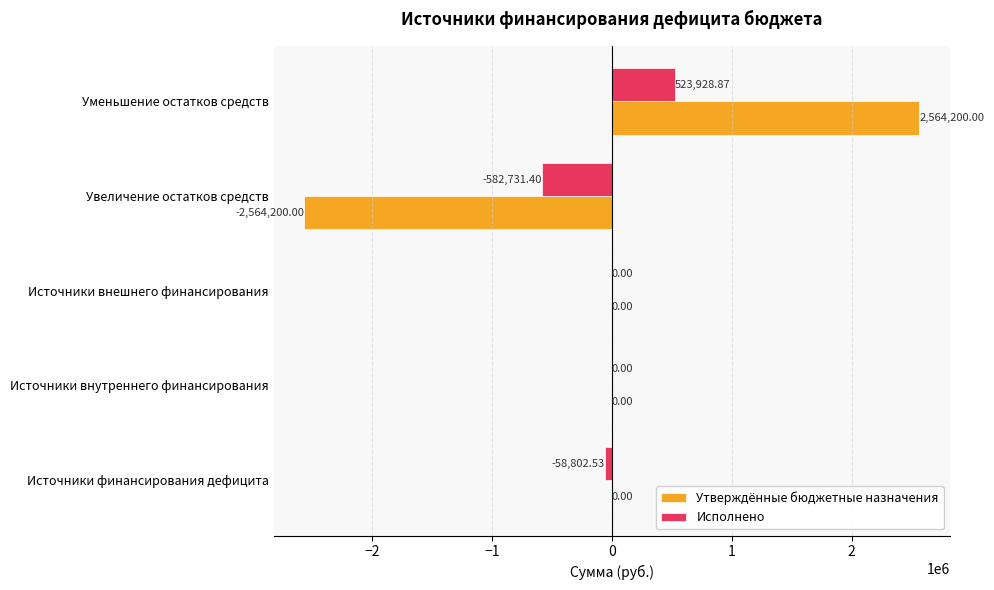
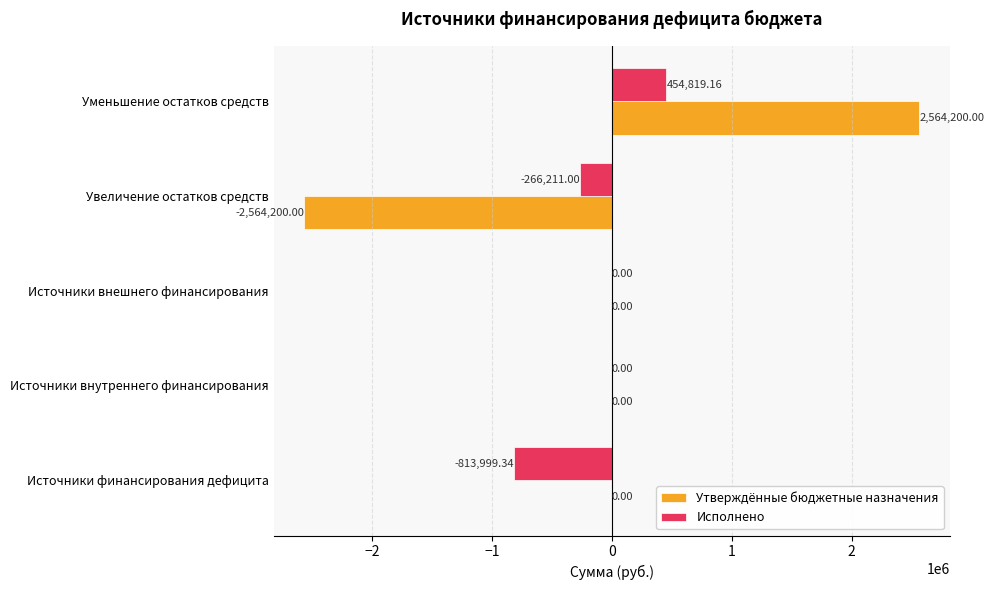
  {
    "Утверждённые бюджетные назначения": {
      "Уменьшение остатков средств": "2,564,200.00",
      "Увеличение остатков средств": "-2,564,200.00",
      "Источники внешнего финансирования": "0.00",
      "Источники внутреннего финансирования": "0.00",
      "Источники финансирования дефицита": "0.00"
    },
    "Исполнено": {
-     "Уменьшение остатков средств": "523,928.87",
-     "Увеличение остатков средств": "-582,731.40",
+     "Уменьшение остатков средств": "454,819.16",
+     "Увеличение остатков средств": "-266,211.00",
      "Источники внешнего финансирования": "0.00",
      "Источники внутреннего финансирования": "0.00",
-     "Источники финансирования дефицита": "-58,802.53"
+     "Источники финансирования дефицита": "-813,999.34"
    }
  }
